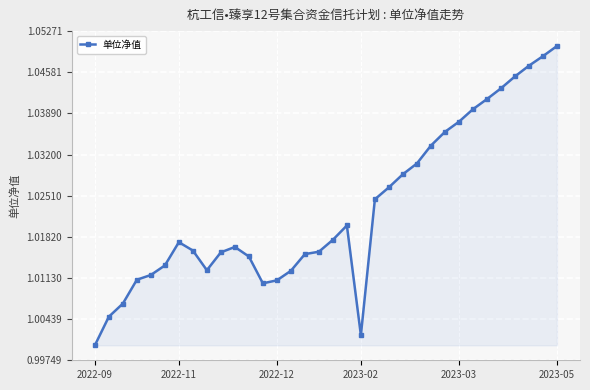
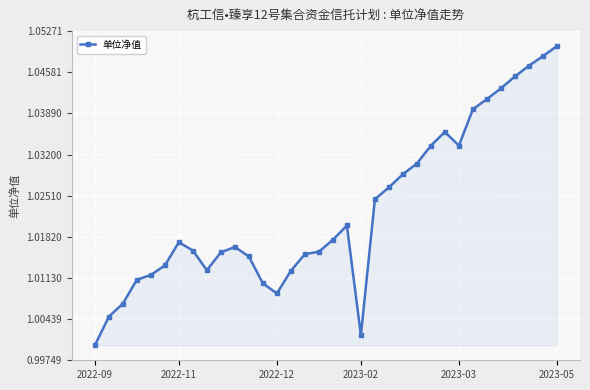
  {
    "2022-09": 1.000,
    "2022-11": 1.017,
-   "2022-12": 1.011,
+   "2022-12": 1.009,
    "2023-02": 1.002,
-   "2023-03": 1.038,
+   "2023-03": 1.034,
    "2023-05": 1.050
  }
